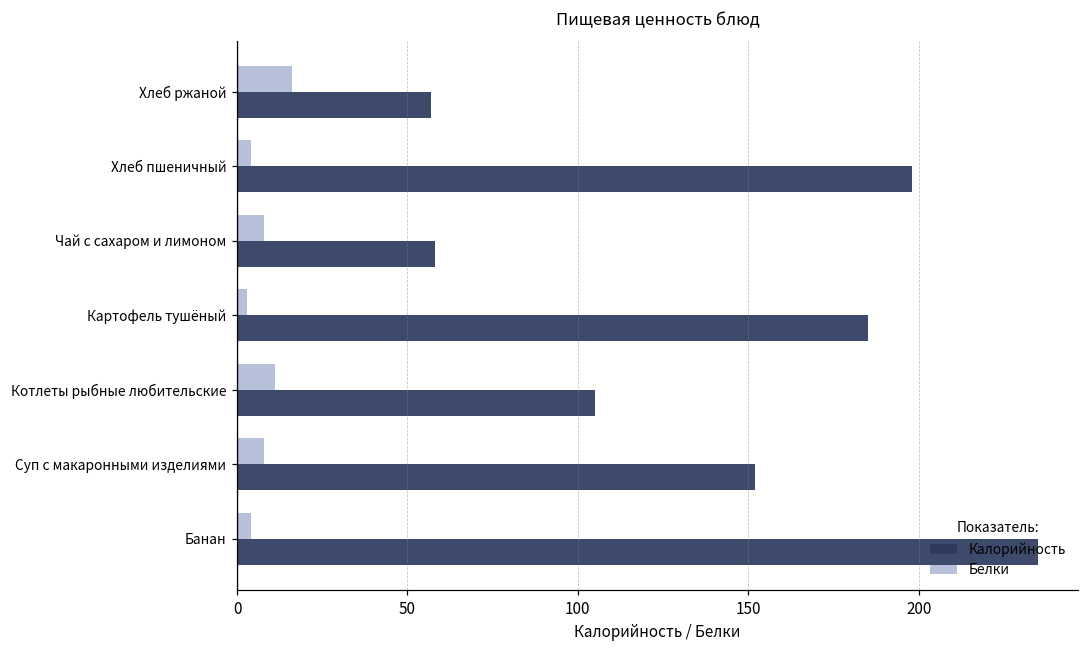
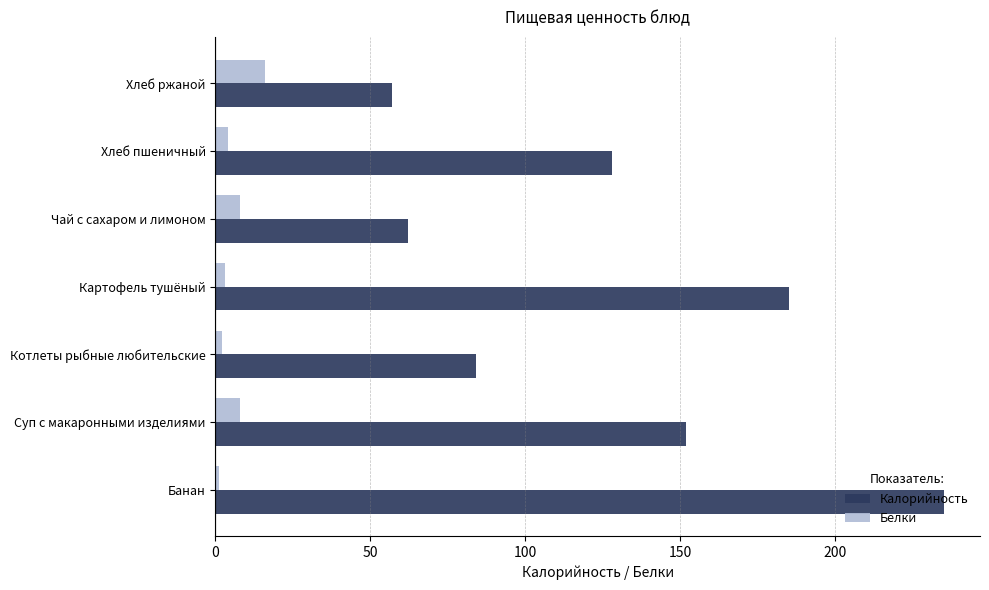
  {
    "Калорийность": {
      "Хлеб ржаной": 57,
-     "Хлеб пшеничный": 198,
-     "Чай с сахаром и лимоном": 58,
+     "Хлеб пшеничный": 128,
+     "Чай с сахаром и лимоном": 62,
      "Картофель тушёный": 185,
-     "Котлеты рыбные любительские": 105,
+     "Котлеты рыбные любительские": 84,
      "Суп с макаронными изделиями": 152,
      "Банан": 235
    },
    "Белки": {
      "Хлеб ржаной": 16,
      "Хлеб пшеничный": 4,
      "Чай с сахаром и лимоном": 8,
      "Картофель тушёный": 3,
-     "Котлеты рыбные любительские": 11,
+     "Котлеты рыбные любительские": 2,
      "Суп с макаронными изделиями": 8,
-     "Банан": 4
+     "Банан": 1
    }
  }
